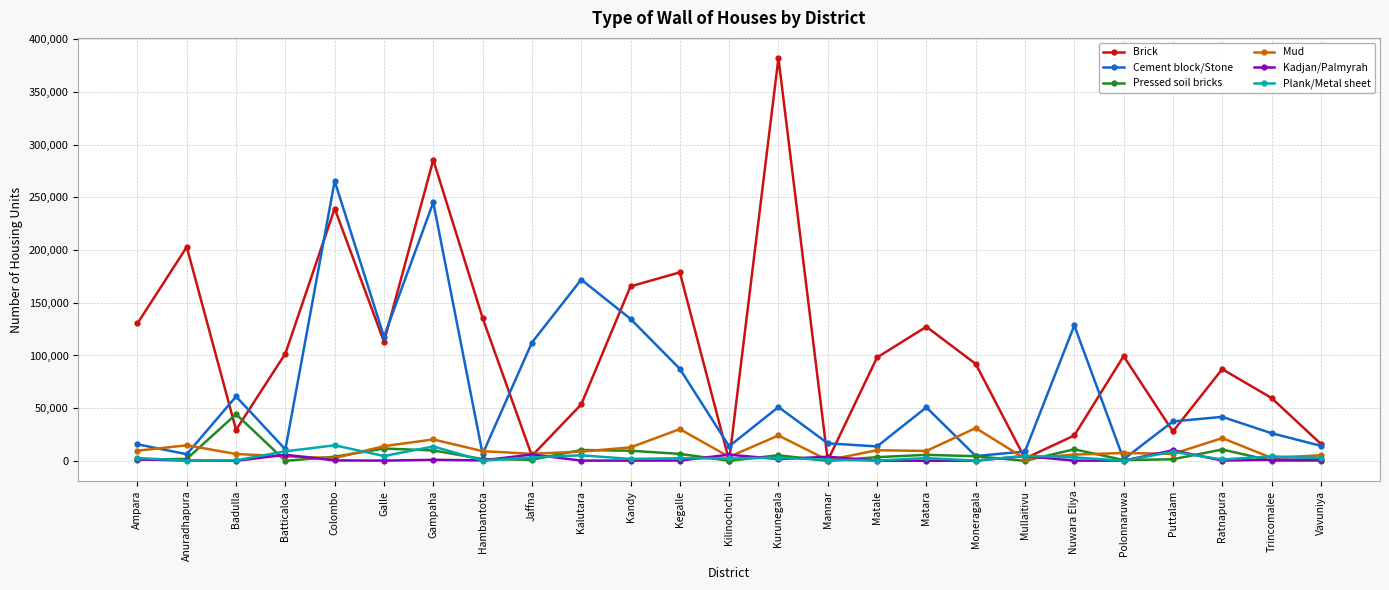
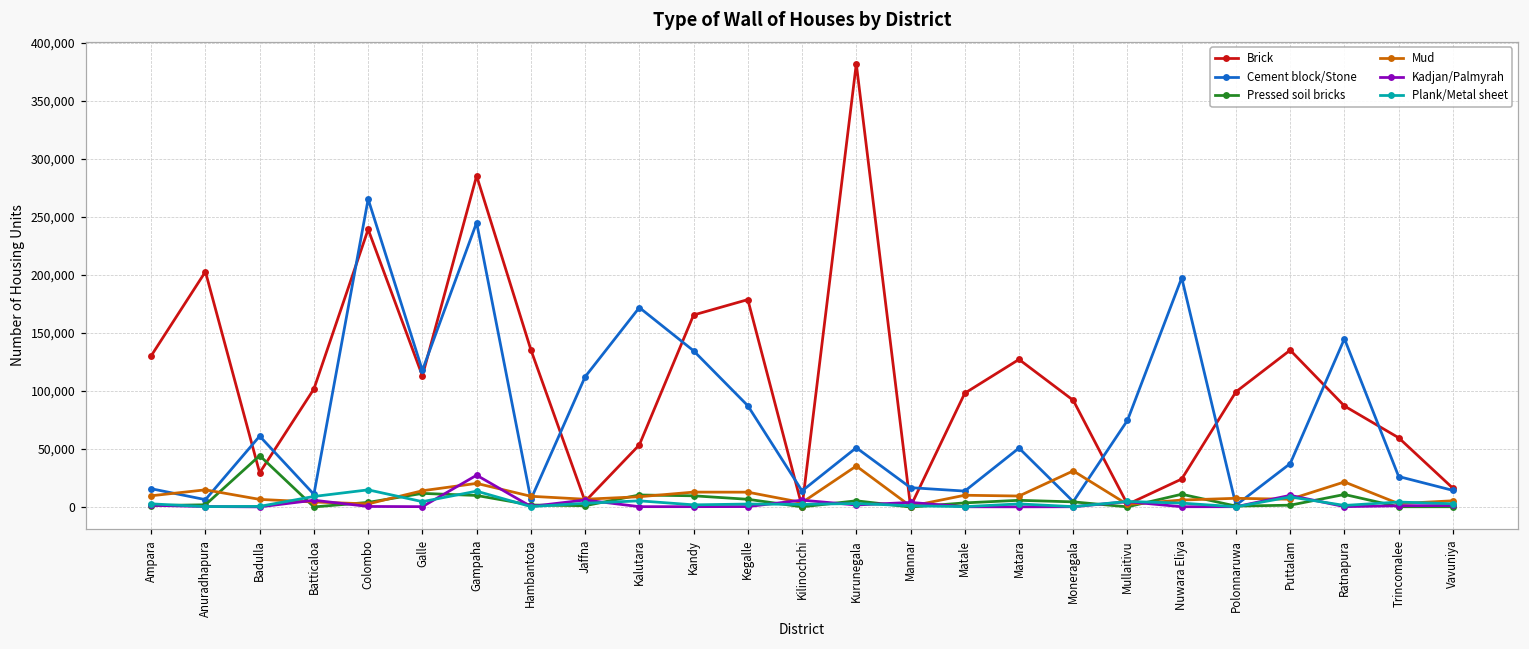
  {
    "Brick": {
      "Ampara": "130,000",
      "Anuradhapura": "203,000",
      "Badulla": "30,000",
      "Batticaloa": "102,000",
      "Colombo": "239,000",
      "Galle": "113,000",
      "Gampaha": "285,000",
      "Hambantota": "136,000",
      "Kalutara": "54,000",
      "Kandy": "166,000",
      "Kegalle": "179,000",
      "Kurunegala": "382,000",
      "Matale": "98,000",
      "Matara": "127,000",
      "Moneragala": "92,000",
      "Nuwara Eliya": "24,000",
      "Polonnaruwa": "99,000",
-     "Puttalam": "28,000",
+     "Puttalam": "135,000",
      "Ratnapura": "87,000",
      "Trincomalee": "60,000"
    },
    "Cement block/Stone": {
      "Ampara": "16,000",
      "Anuradhapura": "6,000",
      "Badulla": "61,000",
      "Colombo": "265,000",
      "Galle": "118,000",
      "Gampaha": "245,000",
      "Hambantota": "7,000",
      "Jaffna": "112,000",
      "Kalutara": "172,000",
      "Kandy": "135,000",
      "Kegalle": "87,000",
      "Kilinochchi": "14,000",
      "Kurunegala": "51,000",
      "Mannar": "17,000",
      "Matale": "14,000",
      "Matara": "51,000",
-     "Mullaitivu": "9,000",
-     "Nuwara Eliya": "128,000",
+     "Mullaitivu": "75,000",
+     "Nuwara Eliya": "198,000",
      "Puttalam": "37,000",
-     "Ratnapura": "42,000",
+     "Ratnapura": "145,000",
      "Trincomalee": "26,000"
    },
    "Pressed soil bricks": {
      "Badulla": "44,000",
      "Batticaloa": "0",
      "Gampaha": "10,000",
      "Kandy": "10,000",
      "Kegalle": "7,000",
      "Matale": "4,000",
      "Matara": "6,000",
      "Nuwara Eliya": "11,000",
      "Puttalam": "2,000",
      "Ratnapura": "11,000"
    },
    "Mud": {
      "Ampara": "10,000",
      "Anuradhapura": "15,000",
      "Badulla": "7,000",
      "Gampaha": "20,000",
      "Hambantota": "9,000",
      "Kandy": "13,000",
-     "Kegalle": "30,000",
-     "Kurunegala": "24,000",
+     "Kegalle": "13,000",
+     "Kurunegala": "35,000",
      "Matale": "10,000",
      "Matara": "10,000",
      "Moneragala": "31,000",
      "Nuwara Eliya": "6,000",
      "Polonnaruwa": "8,000",
      "Ratnapura": "22,000",
      "Vavuniya": "5,000"
    },
    "Kadjan/Palmyrah": {
      "Galle": "0",
-     "Gampaha": "1,000",
+     "Gampaha": "27,000",
      "Kalutara": "0",
      "Mannar": "4,000",
      "Matara": "0",
      "Nuwara Eliya": "0"
    },
    "Plank/Metal sheet": {
      "Colombo": "15,000",
      "Galle": "5,000",
      "Gampaha": "14,000",
      "Kalutara": "5,000",
      "Matara": "3,000",
      "Nuwara Eliya": "3,000"
    }
  }
